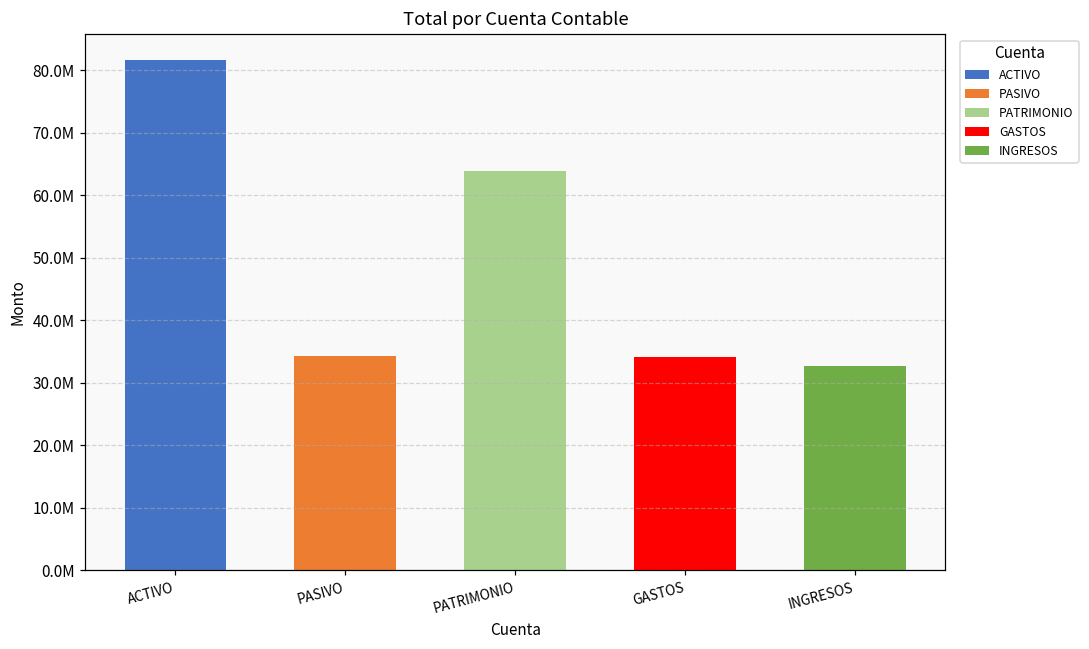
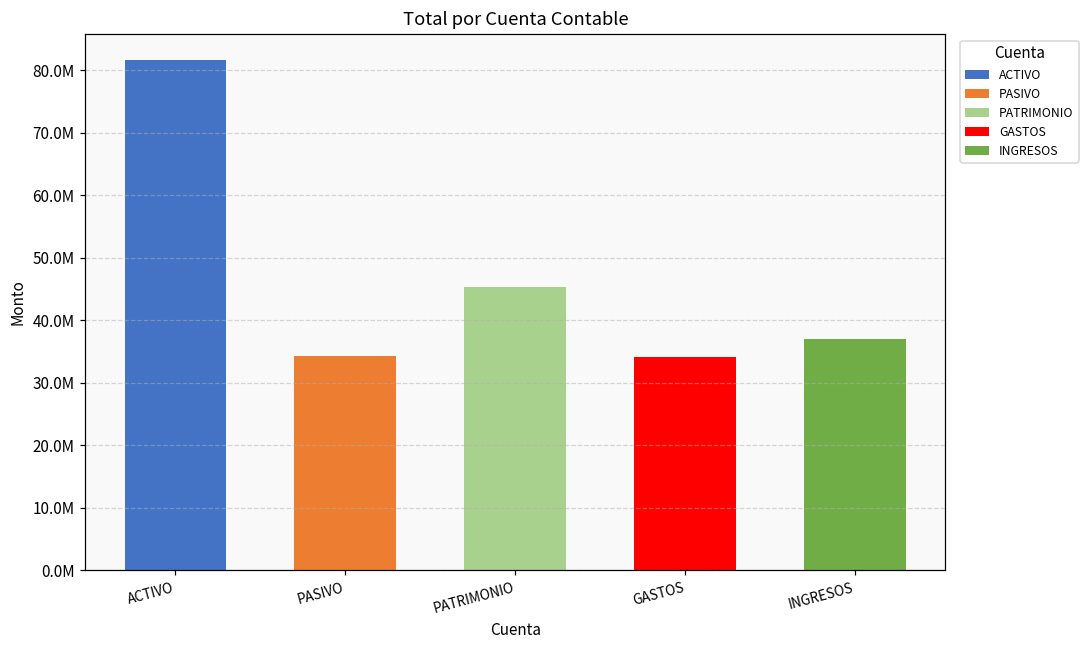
  {
    "ACTIVO": 82000000,
    "PASIVO": 34000000,
-   "PATRIMONIO": 64000000,
+   "PATRIMONIO": 45000000,
    "GASTOS": 34000000,
-   "INGRESOS": 33000000
+   "INGRESOS": 37000000
  }
